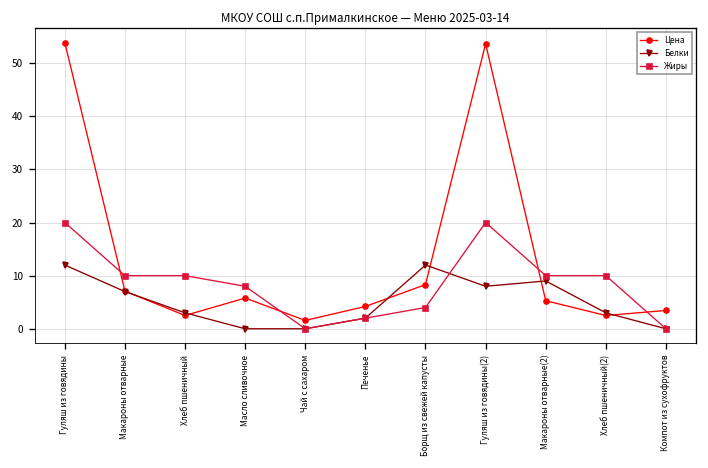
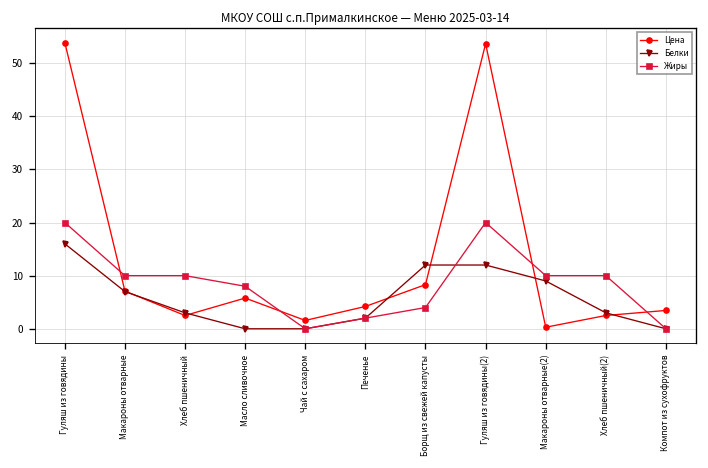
  {
    "Цена": {
      "Гуляш из говядины": 54,
      "Масло сливочное": 6,
      "Чай с сахаром": 2,
      "Печенье": 4,
      "Борщ из свежей капусты": 8,
      "Гуляш из говядины(2)": 54,
-     "Макароны отварные(2)": 5,
+     "Макароны отварные(2)": 0,
      "Компот из сухофруктов": 3
    },
    "Белки": {
-     "Гуляш из говядины": 12,
+     "Гуляш из говядины": 16,
      "Масло сливочное": 0,
      "Борщ из свежей капусты": 12,
-     "Гуляш из говядины(2)": 8,
+     "Гуляш из говядины(2)": 12,
      "Макароны отварные(2)": 9
    },
    "Жиры": {
      "Гуляш из говядины": 20,
      "Макароны отварные": 10,
      "Хлеб пшеничный": 10,
      "Масло сливочное": 8,
      "Борщ из свежей капусты": 4,
      "Гуляш из говядины(2)": 20,
      "Макароны отварные(2)": 10,
      "Хлеб пшеничный(2)": 10
    }
  }
